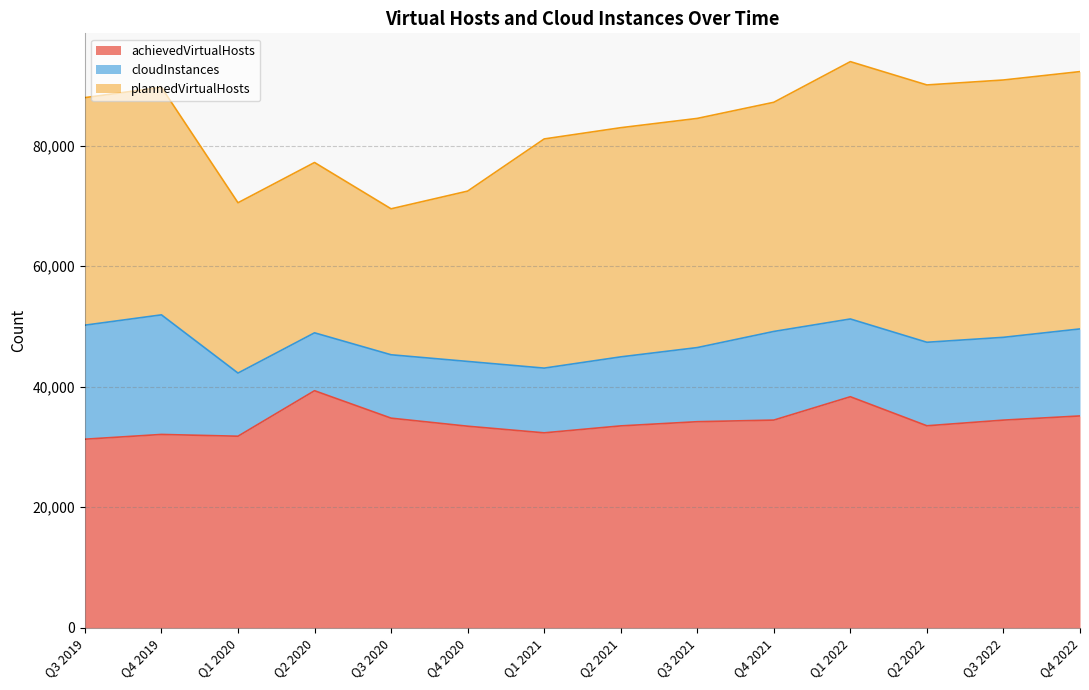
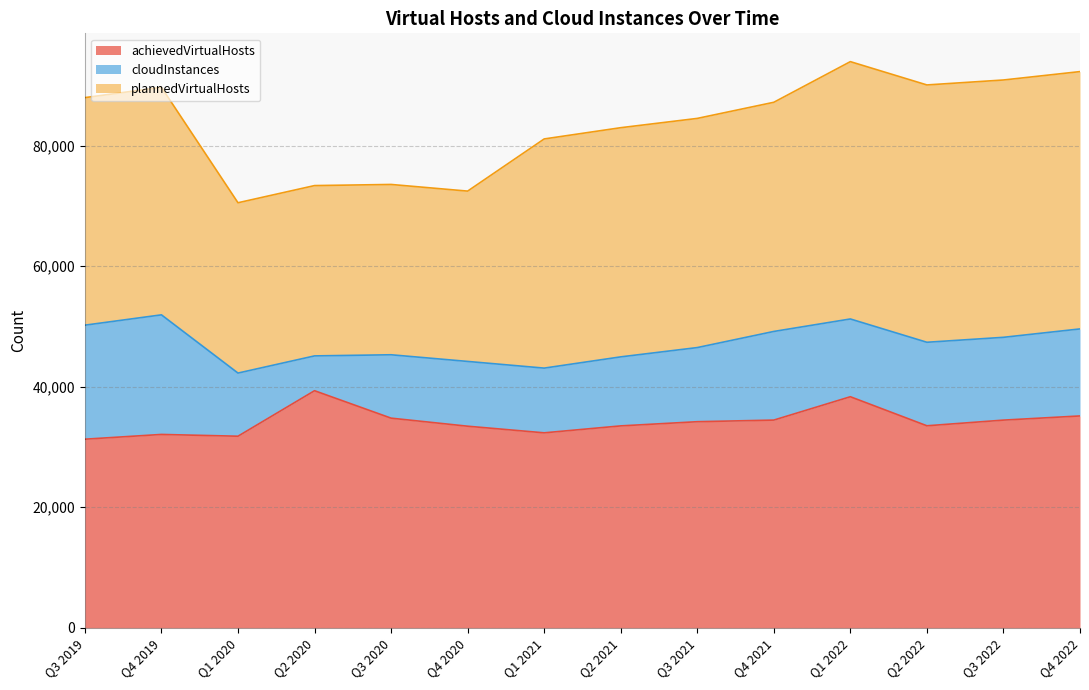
  {
    "achievedVirtualHosts": {
      "Q3 2019": "31,000",
      "Q4 2019": "32,000",
      "Q1 2020": "32,000",
      "Q2 2020": "39,000",
      "Q3 2020": "35,000",
      "Q4 2020": "33,000",
      "Q1 2021": "32,000",
      "Q2 2021": "34,000",
      "Q3 2021": "34,000",
      "Q4 2021": "34,000",
      "Q1 2022": "38,000",
      "Q2 2022": "34,000",
      "Q3 2022": "34,000",
      "Q4 2022": "35,000"
    },
    "cloudInstances": {
      "Q3 2019": "19,000",
      "Q4 2019": "20,000",
      "Q1 2020": "10,000",
-     "Q2 2020": "10,000",
+     "Q2 2020": "6,000",
      "Q3 2020": "11,000",
      "Q4 2020": "11,000",
      "Q1 2021": "11,000",
      "Q2 2021": "11,000",
      "Q3 2021": "12,000",
      "Q4 2021": "15,000",
      "Q1 2022": "13,000",
      "Q2 2022": "14,000",
      "Q3 2022": "14,000",
      "Q4 2022": "14,000"
    },
    "plannedVirtualHosts": {
      "Q3 2019": "38,000",
      "Q1 2020": "28,000",
      "Q2 2020": "28,000",
-     "Q3 2020": "24,000",
+     "Q3 2020": "28,000",
      "Q4 2020": "28,000",
      "Q1 2021": "38,000",
      "Q2 2021": "38,000",
      "Q3 2021": "38,000",
      "Q4 2021": "38,000",
      "Q1 2022": "43,000",
      "Q2 2022": "43,000",
      "Q3 2022": "43,000",
      "Q4 2022": "43,000"
    }
  }
